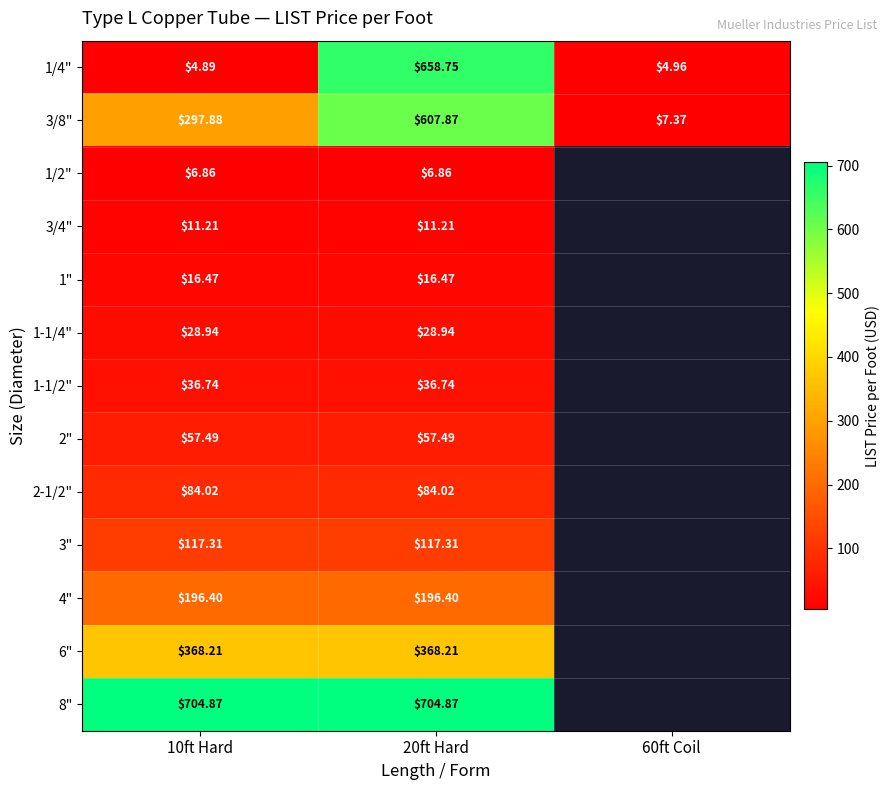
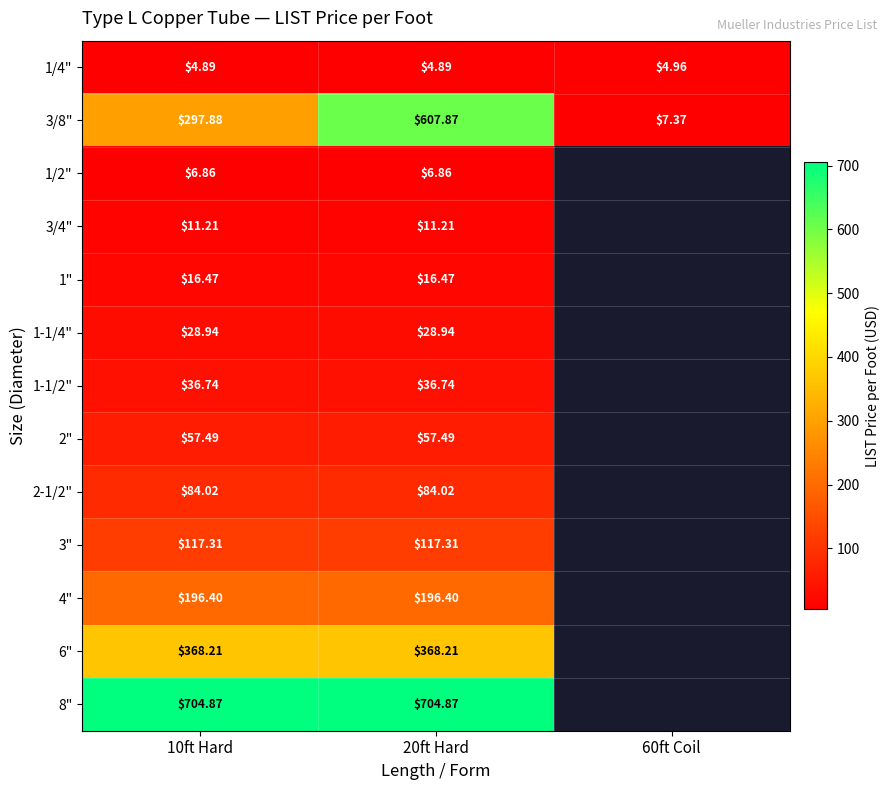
  {
    "1/4\"": {
      "10ft Hard": "$4.89",
-     "20ft Hard": "$658.75",
+     "20ft Hard": "$4.89",
      "60ft Coil": "$4.96"
    },
    "3/8\"": {
      "10ft Hard": "$297.88",
      "20ft Hard": "$607.87",
      "60ft Coil": "$7.37"
    },
    "1/2\"": {
      "10ft Hard": "$6.86",
      "20ft Hard": "$6.86"
    },
    "3/4\"": {
      "10ft Hard": "$11.21",
      "20ft Hard": "$11.21"
    },
    "1\"": {
      "10ft Hard": "$16.47",
      "20ft Hard": "$16.47"
    },
    "1-1/4\"": {
      "10ft Hard": "$28.94",
      "20ft Hard": "$28.94"
    },
    "1-1/2\"": {
      "10ft Hard": "$36.74",
      "20ft Hard": "$36.74"
    },
    "2\"": {
      "10ft Hard": "$57.49",
      "20ft Hard": "$57.49"
    },
    "2-1/2\"": {
      "10ft Hard": "$84.02",
      "20ft Hard": "$84.02"
    },
    "3\"": {
      "10ft Hard": "$117.31",
      "20ft Hard": "$117.31"
    },
    "4\"": {
      "10ft Hard": "$196.40",
      "20ft Hard": "$196.40"
    },
    "6\"": {
      "10ft Hard": "$368.21",
      "20ft Hard": "$368.21"
    },
    "8\"": {
      "10ft Hard": "$704.87",
      "20ft Hard": "$704.87"
    }
  }
